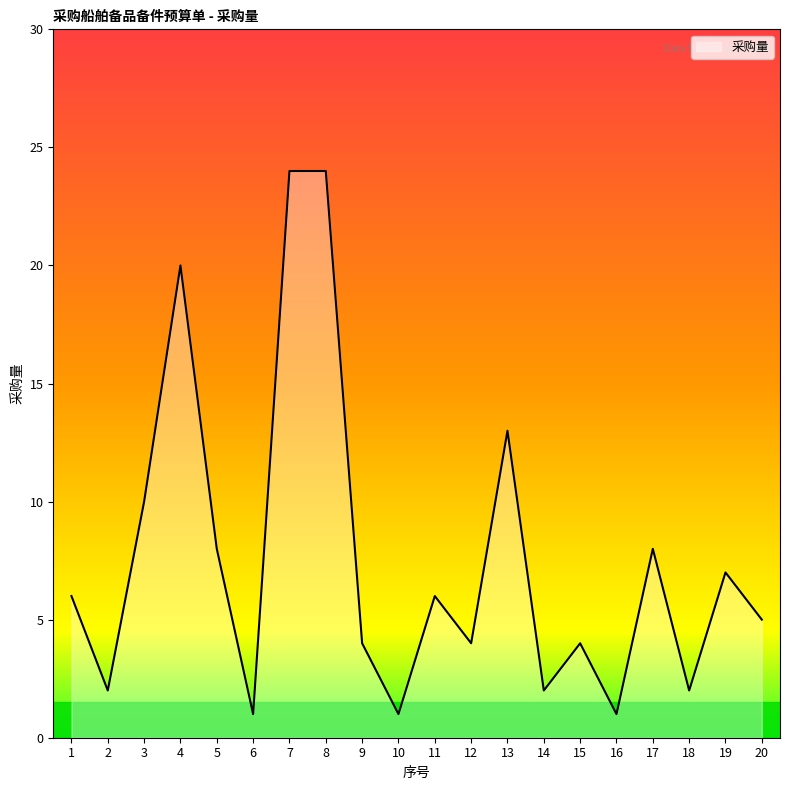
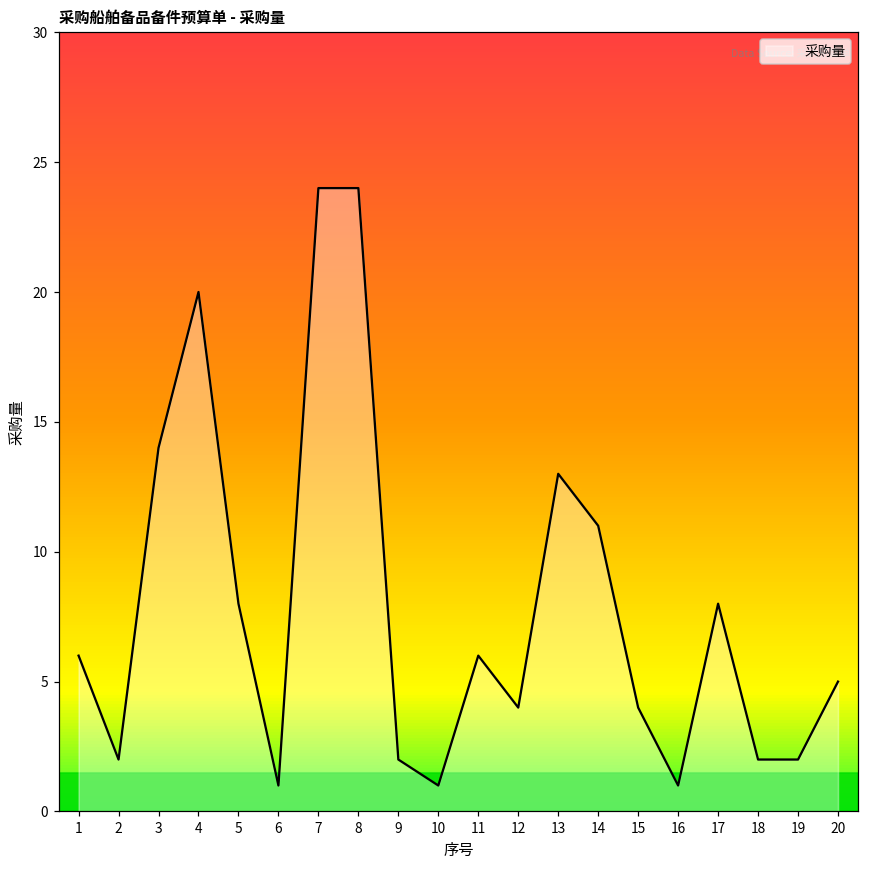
  {
    "1": 6,
    "2": 2,
-   "3": 10,
+   "3": 14,
    "4": 20,
    "5": 8,
    "7": 24,
    "8": 24,
-   "9": 4,
+   "9": 2,
    "11": 6,
    "12": 4,
    "13": 13,
-   "14": 2,
+   "14": 11,
    "15": 4,
    "17": 8,
    "18": 2,
-   "19": 7,
+   "19": 2,
    "20": 5
  }
